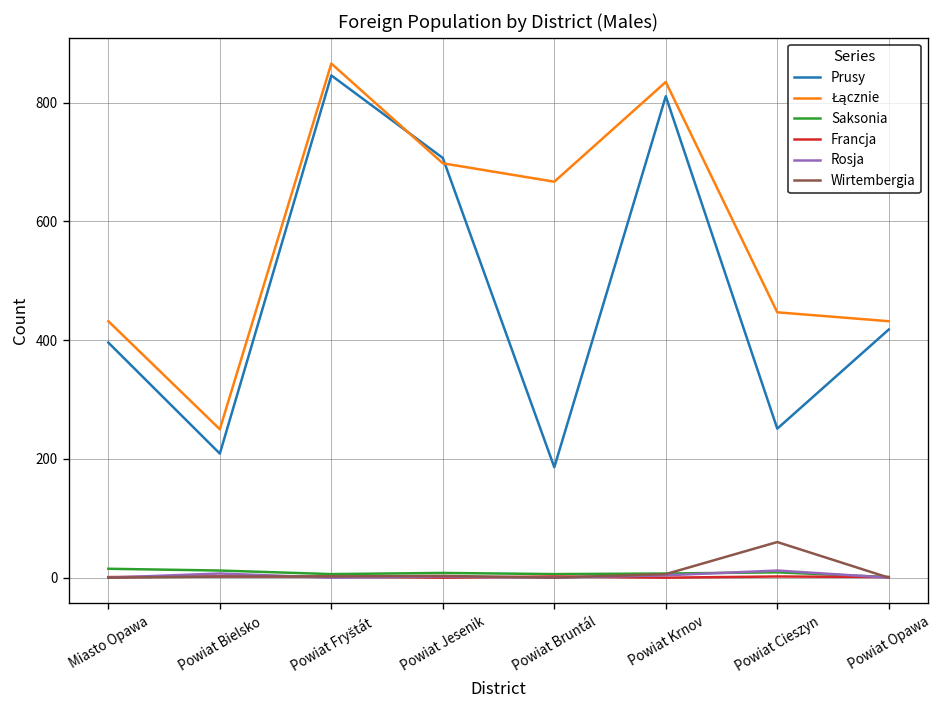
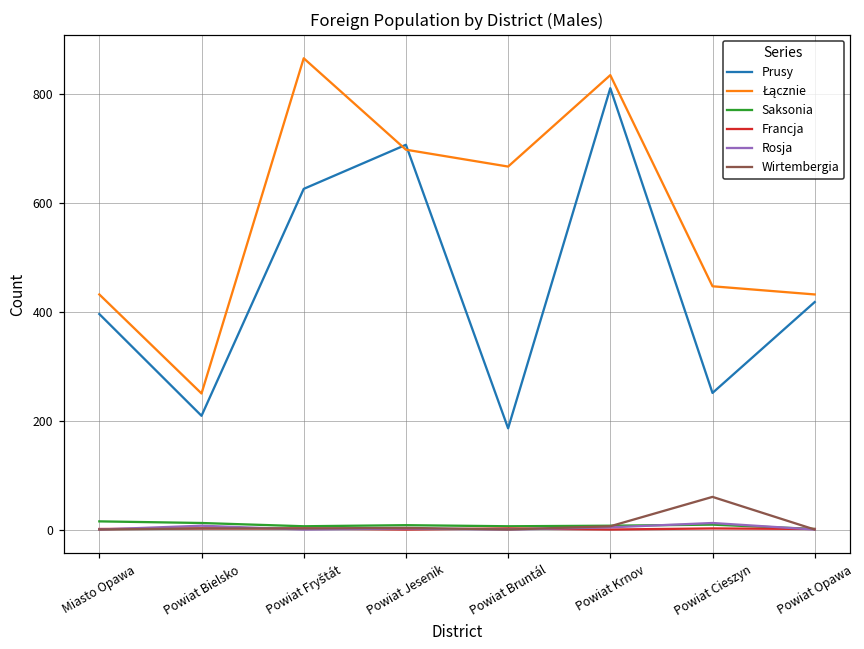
  {
    "Prusy": {
      "Miasto Opawa": 400,
      "Powiat Bielsko": 210,
-     "Powiat Fryštát": 850,
+     "Powiat Fryštát": 630,
      "Powiat Jesenik": 710,
      "Powiat Bruntál": 190,
      "Powiat Krnov": 810,
      "Powiat Cieszyn": 250,
      "Powiat Opawa": 420
    },
    "Łącznie": {
      "Miasto Opawa": 430,
      "Powiat Bielsko": 250,
      "Powiat Fryštát": 870,
      "Powiat Jesenik": 700,
      "Powiat Bruntál": 670,
      "Powiat Krnov": 840,
      "Powiat Cieszyn": 450,
      "Powiat Opawa": 430
    },
    "Saksonia": {
      "Miasto Opawa": 20
    },
    "Francja": {
      "Powiat Cieszyn": 0
    },
    "Wirtembergia": {
      "Powiat Cieszyn": 60
    }
  }
